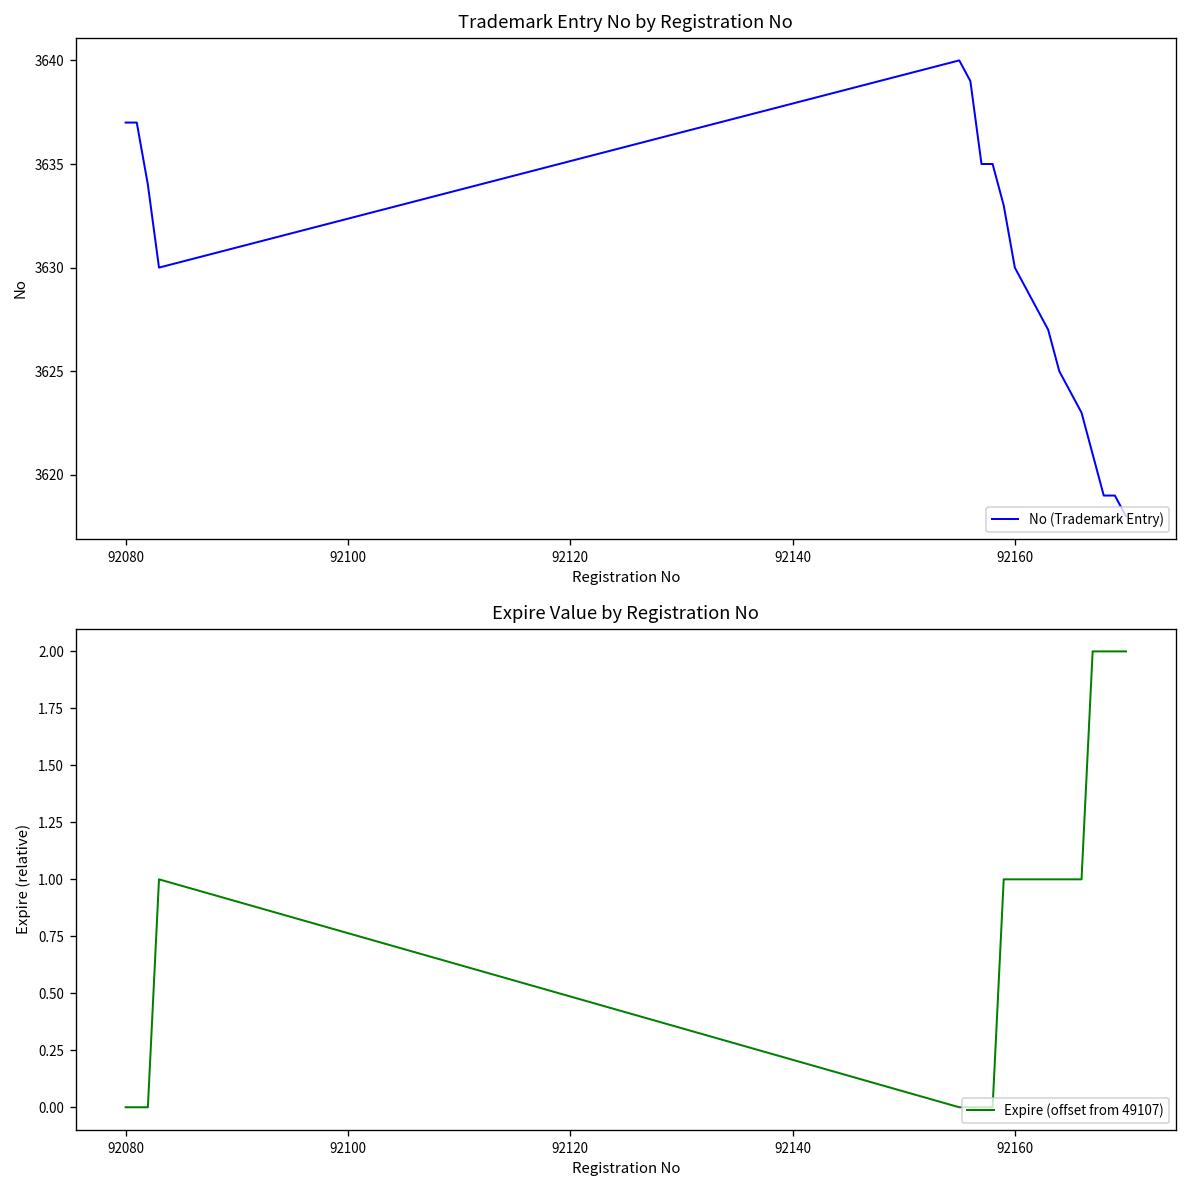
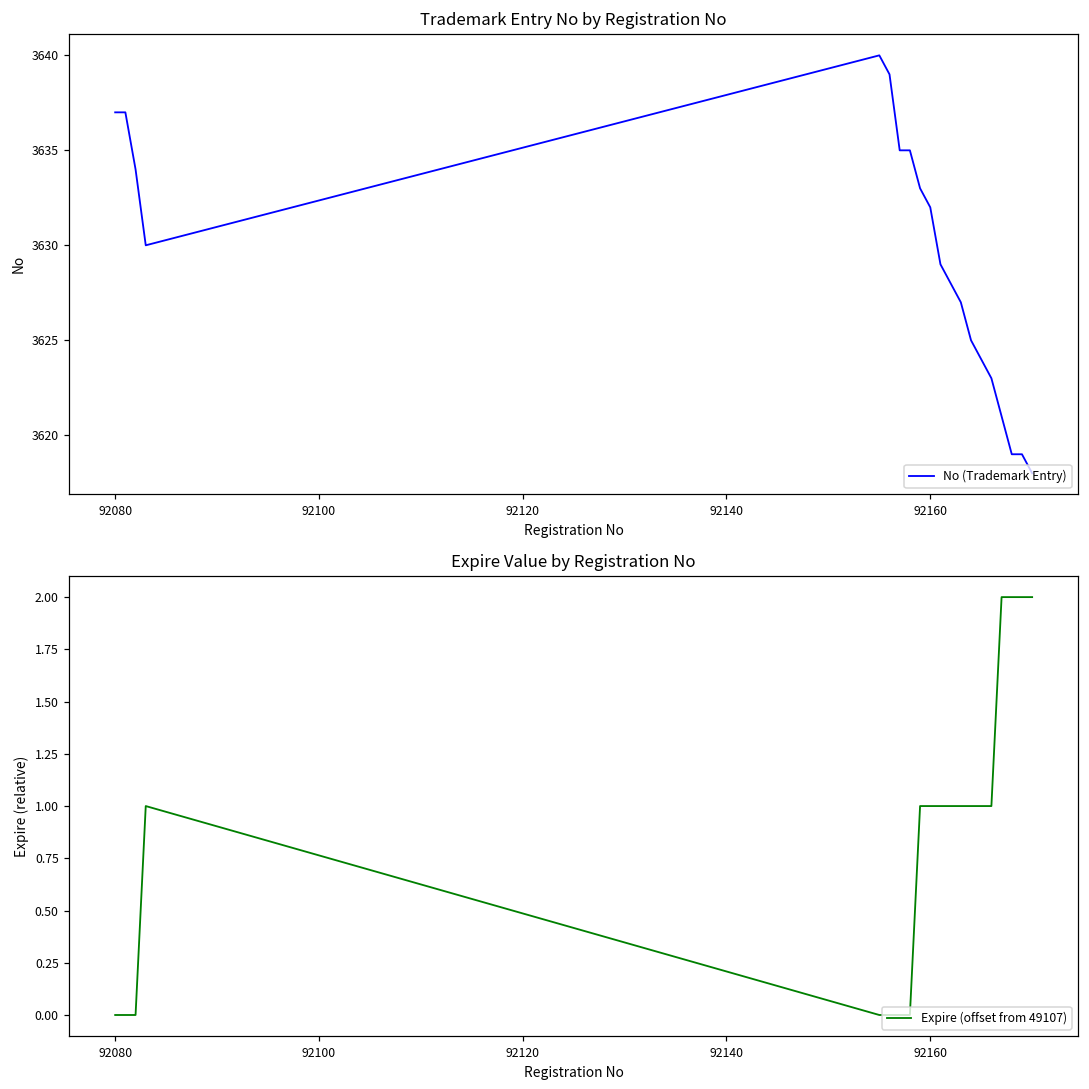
  {
    "Trademark Entry No by Registration No": {
      "92080": 3637,
-     "92160": 3630
+     "92160": 3632
    },
    "Expire Value by Registration No": {
      "92080": 0.00,
      "92160": 1.00
    }
  }
